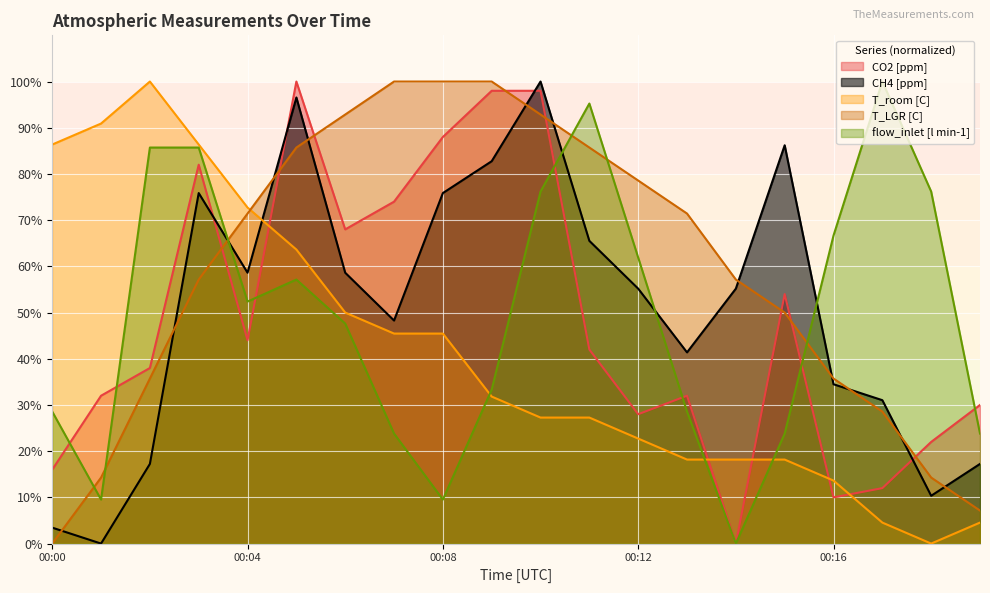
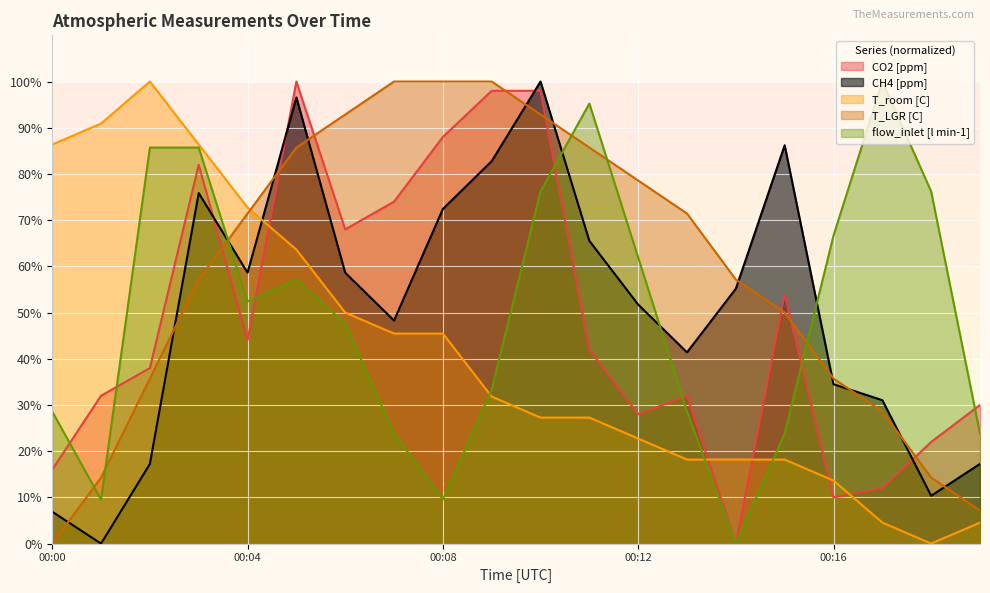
  {
    "CH4 [ppm]": {
-     "00:00": "3%",
+     "00:00": "7%",
      "00:04": "59%",
-     "00:08": "76%",
-     "00:12": "55%",
+     "00:08": "72%",
+     "00:12": "52%",
      "00:16": "34%"
    },
    "flow_inlet [l min-1]": {
      "00:00": "29%",
      "00:04": "52%",
      "00:08": "10%",
      "00:12": "62%",
      "00:16": "67%"
    }
  }
